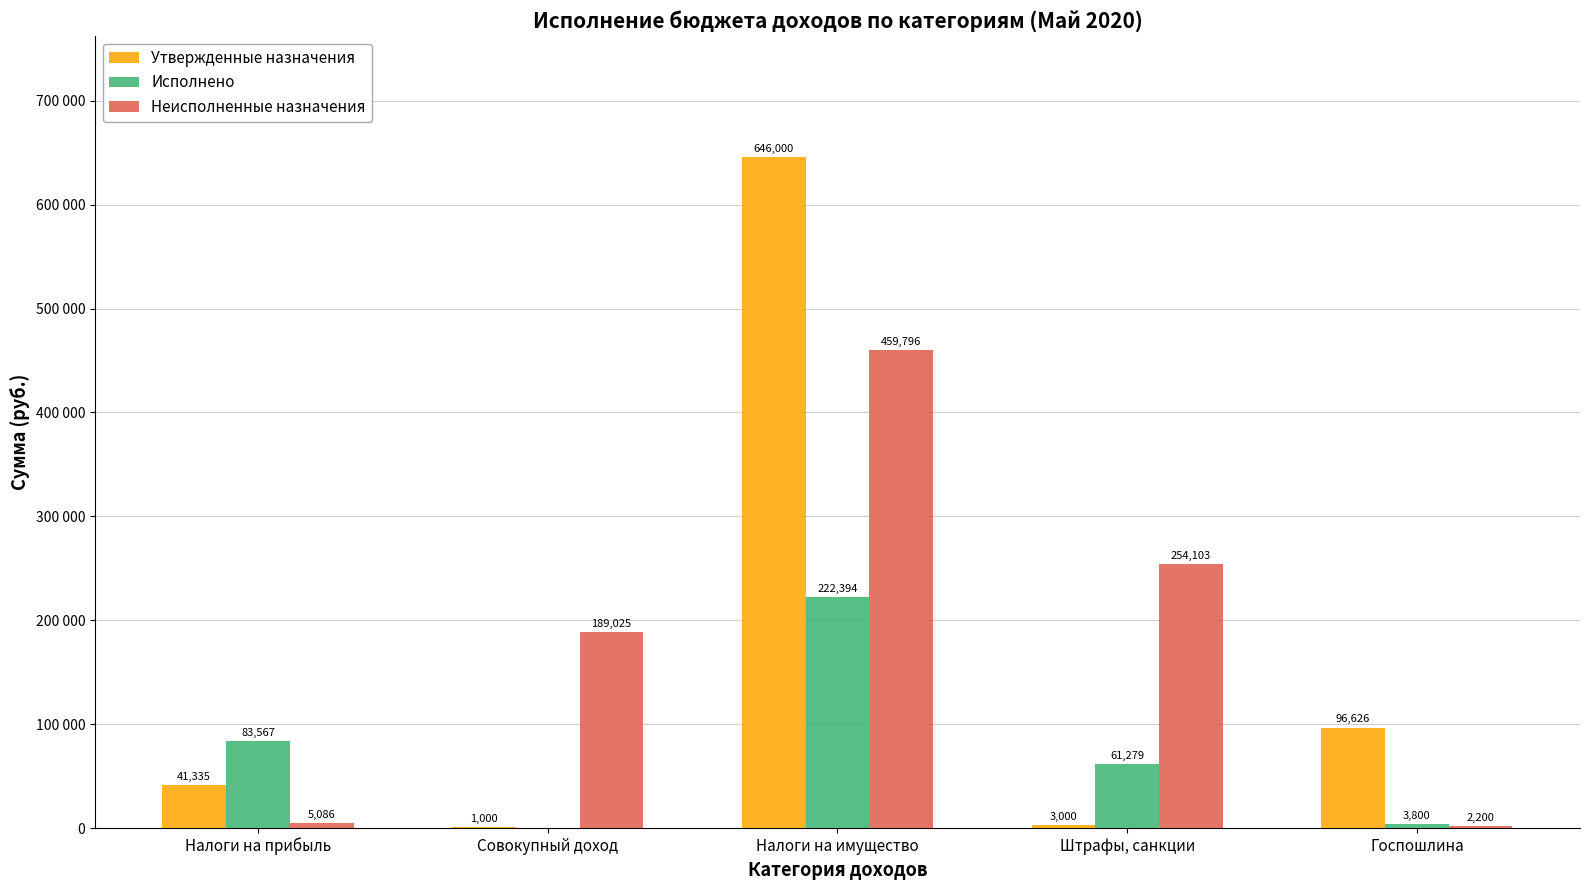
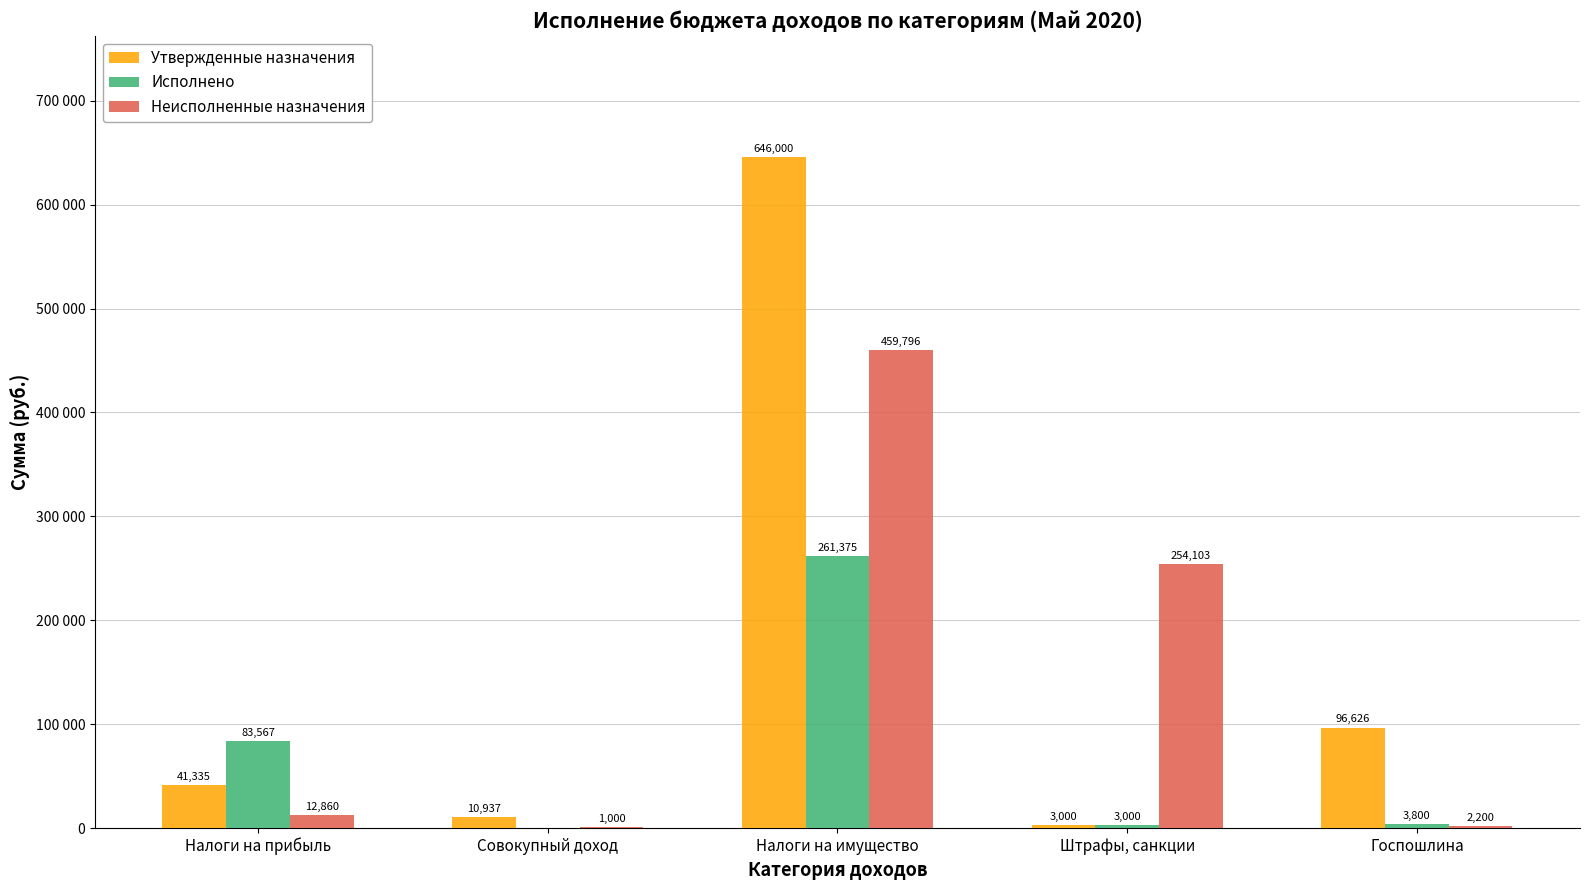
  {
    "Утвержденные назначения": {
      "Налоги на прибыль": "41,335",
-     "Совокупный доход": "1,000",
+     "Совокупный доход": "10,937",
      "Налоги на имущество": "646,000",
      "Штрафы, санкции": "3,000",
      "Госпошлина": "96,626"
    },
    "Исполнено": {
      "Налоги на прибыль": "83,567",
-     "Налоги на имущество": "222,394",
-     "Штрафы, санкции": "61,279",
+     "Налоги на имущество": "261,375",
+     "Штрафы, санкции": "3,000",
      "Госпошлина": "3,800"
    },
    "Неисполненные назначения": {
-     "Налоги на прибыль": "5,086",
-     "Совокупный доход": "189,025",
+     "Налоги на прибыль": "12,860",
+     "Совокупный доход": "1,000",
      "Налоги на имущество": "459,796",
      "Штрафы, санкции": "254,103",
      "Госпошлина": "2,200"
    }
  }
